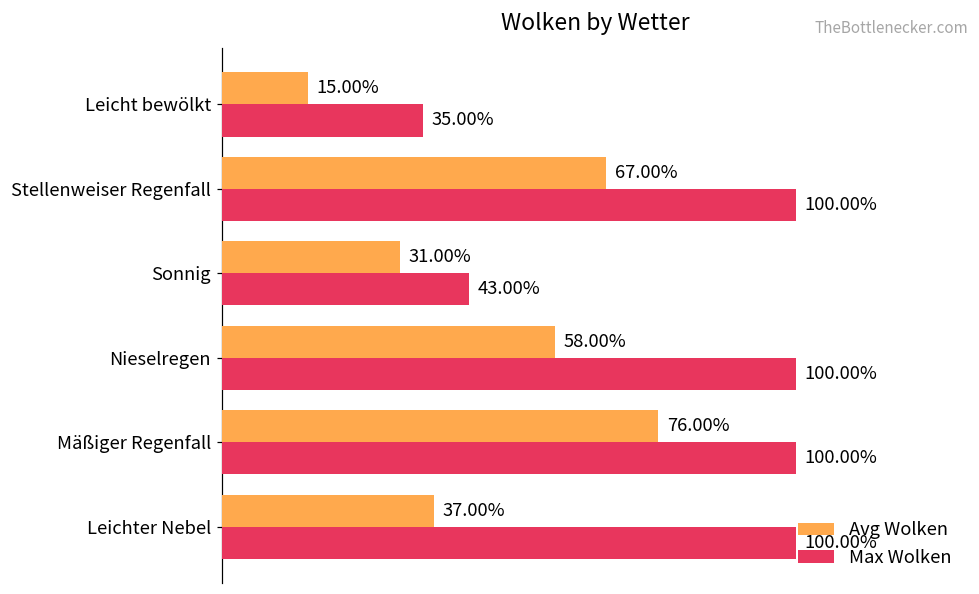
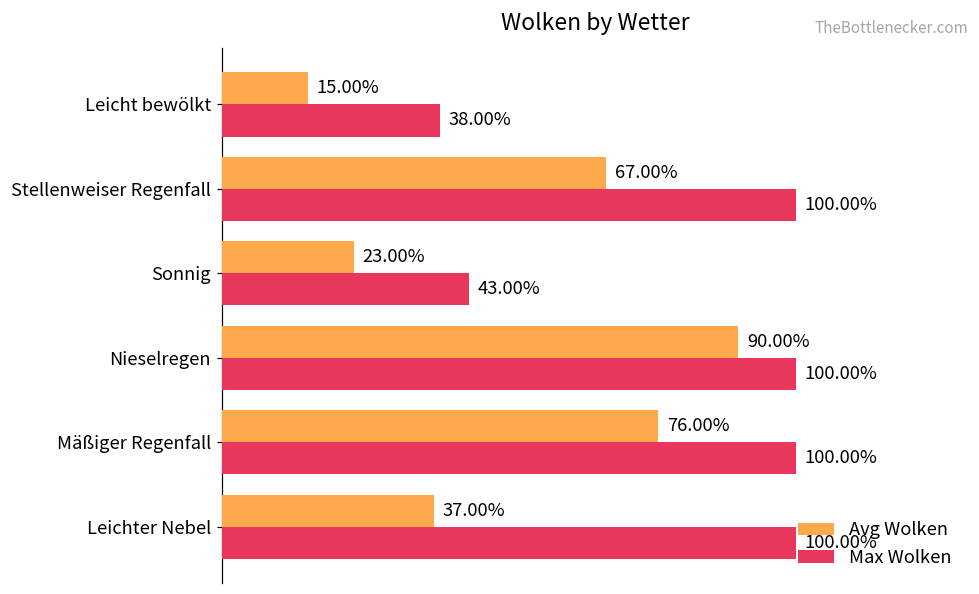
  {
    "Avg Wolken": {
      "Leicht bewölkt": "15.00%",
      "Stellenweiser Regenfall": "67.00%",
-     "Sonnig": "31.00%",
-     "Nieselregen": "58.00%",
+     "Sonnig": "23.00%",
+     "Nieselregen": "90.00%",
      "Mäßiger Regenfall": "76.00%",
      "Leichter Nebel": "37.00%"
    },
    "Max Wolken": {
-     "Leicht bewölkt": "35.00%",
+     "Leicht bewölkt": "38.00%",
      "Stellenweiser Regenfall": "100.00%",
      "Sonnig": "43.00%",
      "Nieselregen": "100.00%",
      "Mäßiger Regenfall": "100.00%",
      "Leichter Nebel": "100.00%"
    }
  }
